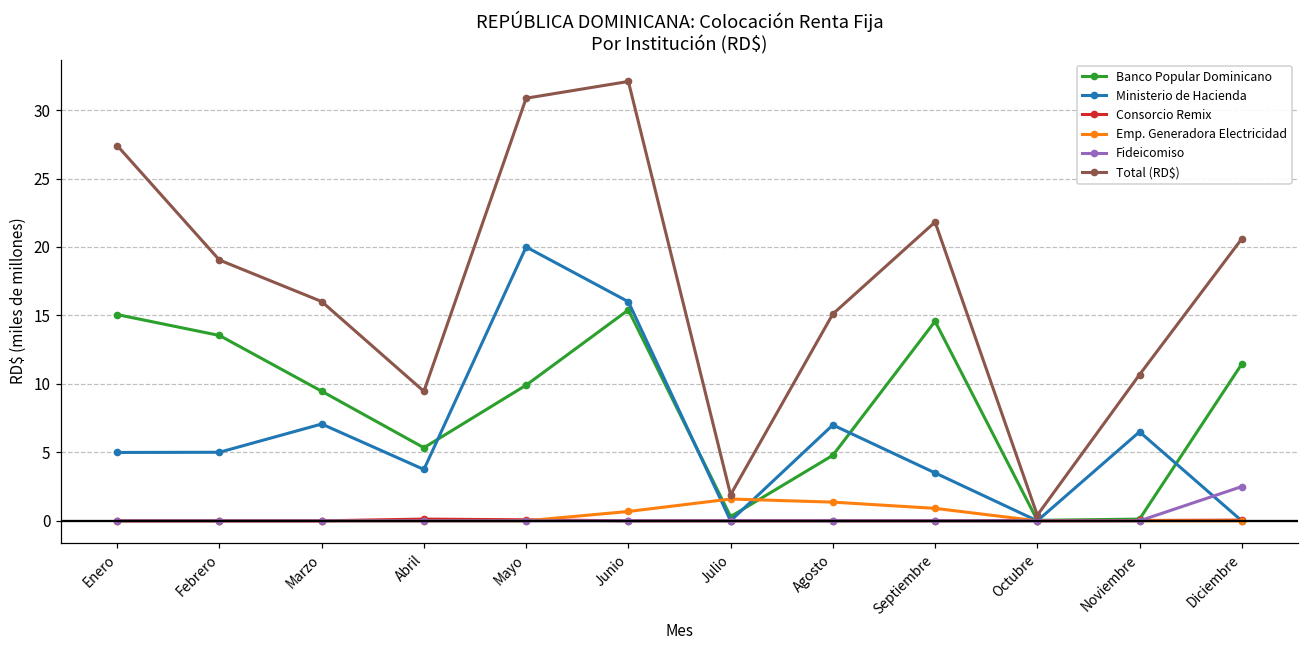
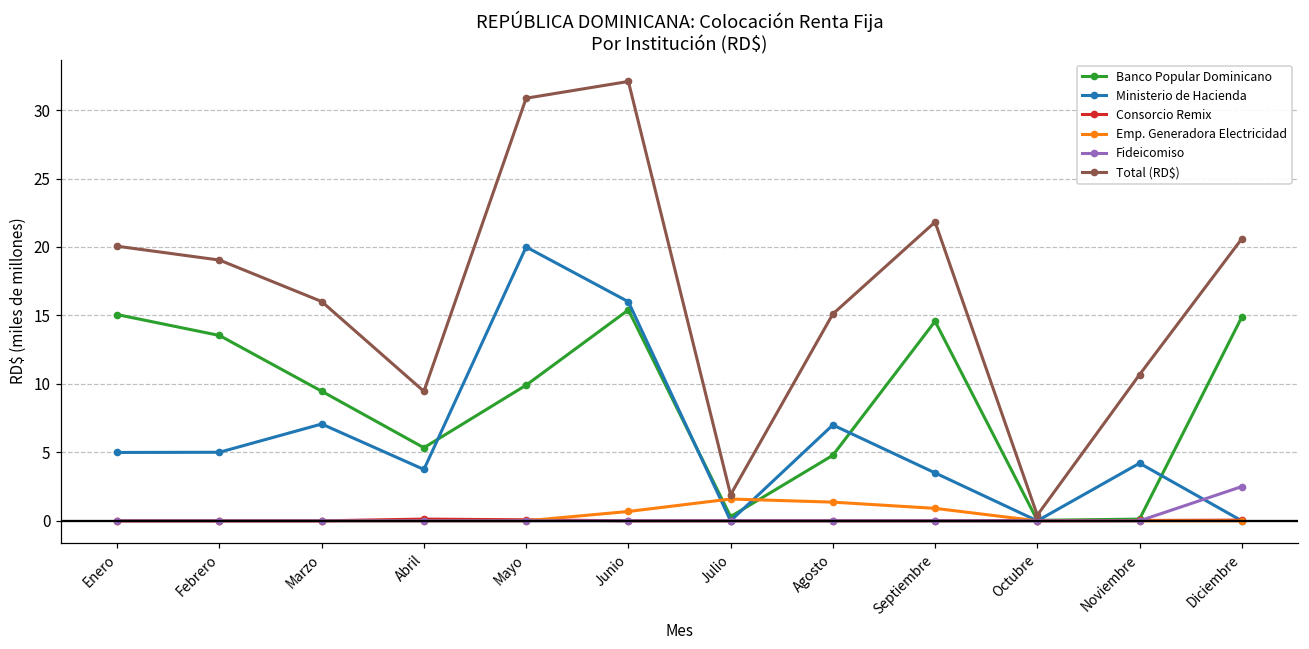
  {
    "Banco Popular Dominicano": {
      "Enero": 15.1,
      "Febrero": 13.5,
      "Marzo": 9.5,
      "Abril": 5.3,
      "Mayo": 9.9,
      "Junio": 15.4,
      "Julio": 0.3,
      "Agosto": 4.8,
      "Septiembre": 14.6,
-     "Diciembre": 11.4
+     "Diciembre": 14.9
    },
    "Ministerio de Hacienda": {
      "Enero": 5.0,
      "Febrero": 5.0,
      "Marzo": 7.1,
      "Abril": 3.8,
      "Mayo": 20.0,
      "Junio": 16.0,
      "Agosto": 7.0,
      "Septiembre": 3.5,
-     "Noviembre": 6.5
+     "Noviembre": 4.2
    },
    "Emp. Generadora Electricidad": {
      "Junio": 0.7,
      "Julio": 1.6,
      "Agosto": 1.4,
      "Septiembre": 0.9
    },
    "Fideicomiso": {
      "Diciembre": 2.5
    },
    "Total (RD$)": {
-     "Enero": 27.4,
+     "Enero": 20.1,
      "Febrero": 19.0,
      "Marzo": 16.0,
      "Abril": 9.5,
      "Mayo": 30.9,
      "Junio": 32.1,
      "Julio": 1.9,
      "Agosto": 15.1,
      "Septiembre": 21.8,
      "Octubre": 0.4,
      "Noviembre": 10.7,
      "Diciembre": 20.6
    }
  }
